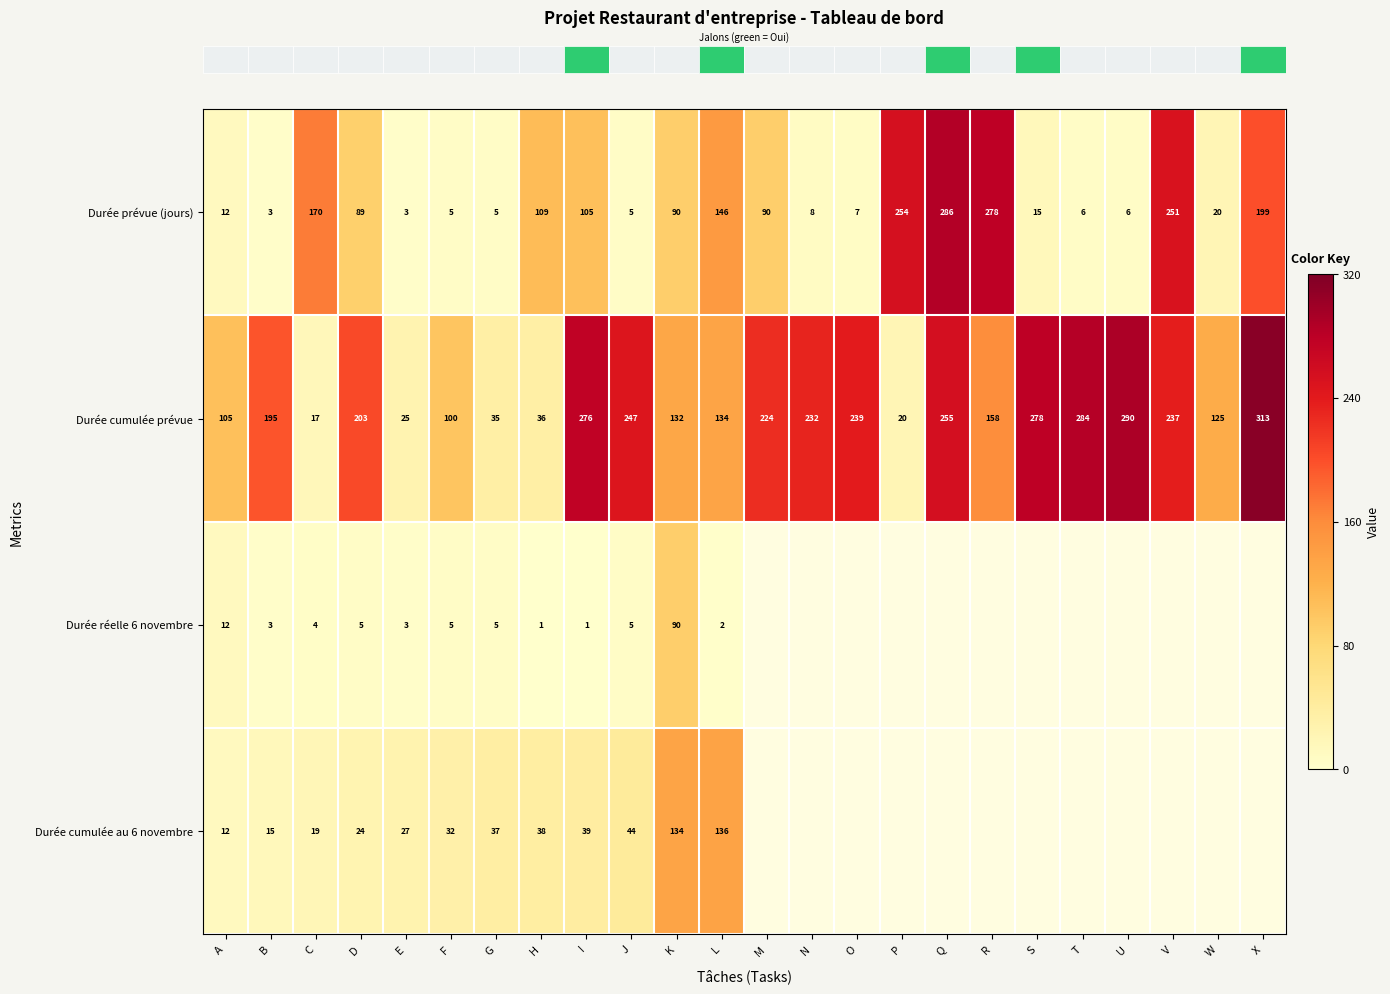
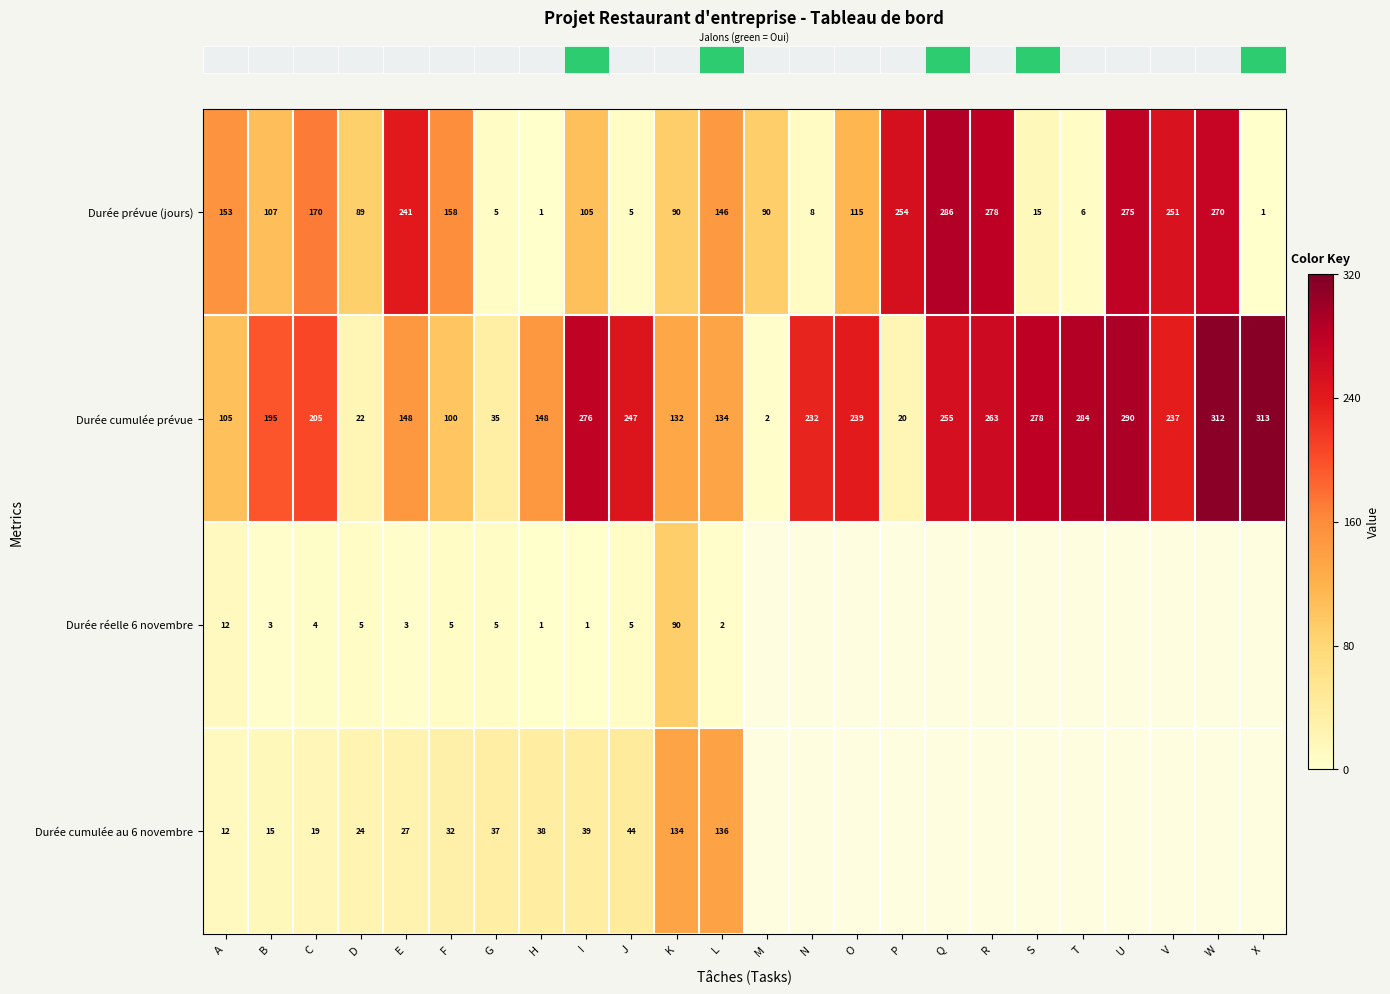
  {
    "Durée prévue (jours)": {
-     "A": 12,
-     "B": 3,
+     "A": 153,
+     "B": 107,
      "C": 170,
      "D": 89,
-     "E": 3,
-     "F": 5,
+     "E": 241,
+     "F": 158,
      "G": 5,
-     "H": 109,
+     "H": 1,
      "I": 105,
      "J": 5,
      "K": 90,
      "L": 146,
      "M": 90,
      "N": 8,
-     "O": 7,
+     "O": 115,
      "P": 254,
      "Q": 286,
      "R": 278,
      "S": 15,
      "T": 6,
-     "U": 6,
+     "U": 275,
      "V": 251,
-     "W": 20,
-     "X": 199
+     "W": 270,
+     "X": 1
    },
    "Durée cumulée prévue": {
      "A": 105,
      "B": 195,
-     "C": 17,
-     "D": 203,
-     "E": 25,
+     "C": 205,
+     "D": 22,
+     "E": 148,
      "F": 100,
      "G": 35,
-     "H": 36,
+     "H": 148,
      "I": 276,
      "J": 247,
      "K": 132,
      "L": 134,
-     "M": 224,
+     "M": 2,
      "N": 232,
      "O": 239,
      "P": 20,
      "Q": 255,
-     "R": 158,
+     "R": 263,
      "S": 278,
      "T": 284,
      "U": 290,
      "V": 237,
-     "W": 125,
+     "W": 312,
      "X": 313
    },
    "Durée réelle 6 novembre": {
      "A": 12,
      "B": 3,
      "C": 4,
      "D": 5,
      "E": 3,
      "F": 5,
      "G": 5,
      "H": 1,
      "I": 1,
      "J": 5,
      "K": 90,
      "L": 2
    },
    "Durée cumulée au 6 novembre": {
      "A": 12,
      "B": 15,
      "C": 19,
      "D": 24,
      "E": 27,
      "F": 32,
      "G": 37,
      "H": 38,
      "I": 39,
      "J": 44,
      "K": 134,
      "L": 136
    }
  }
